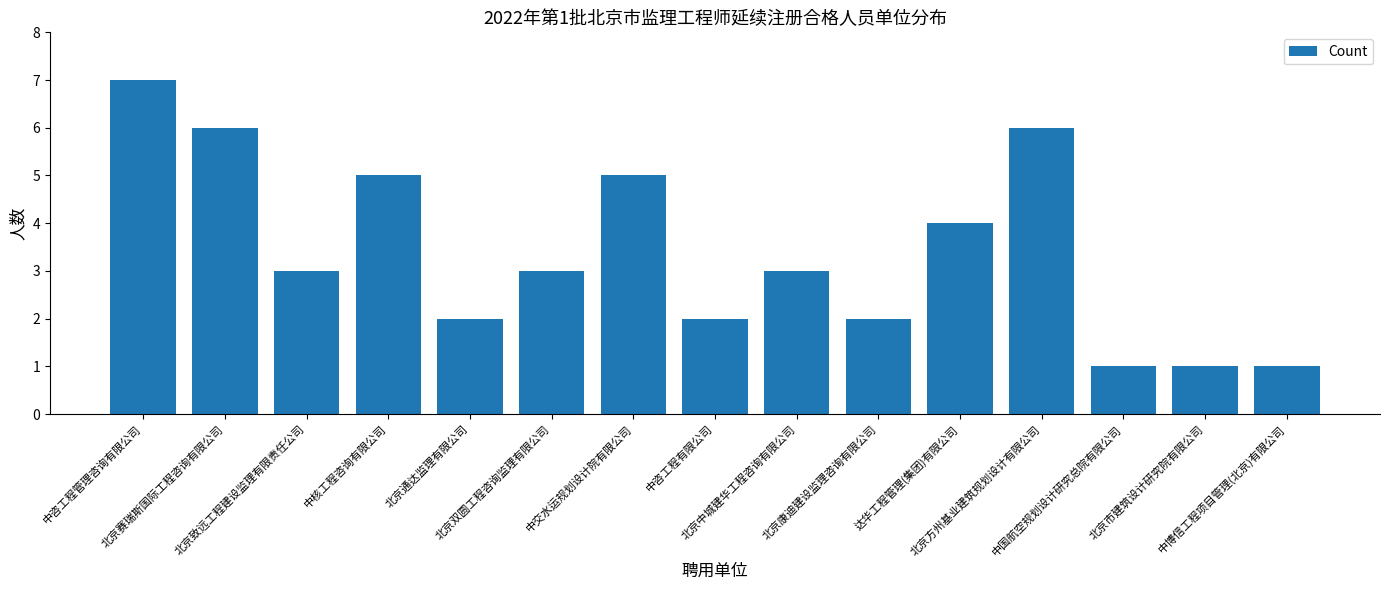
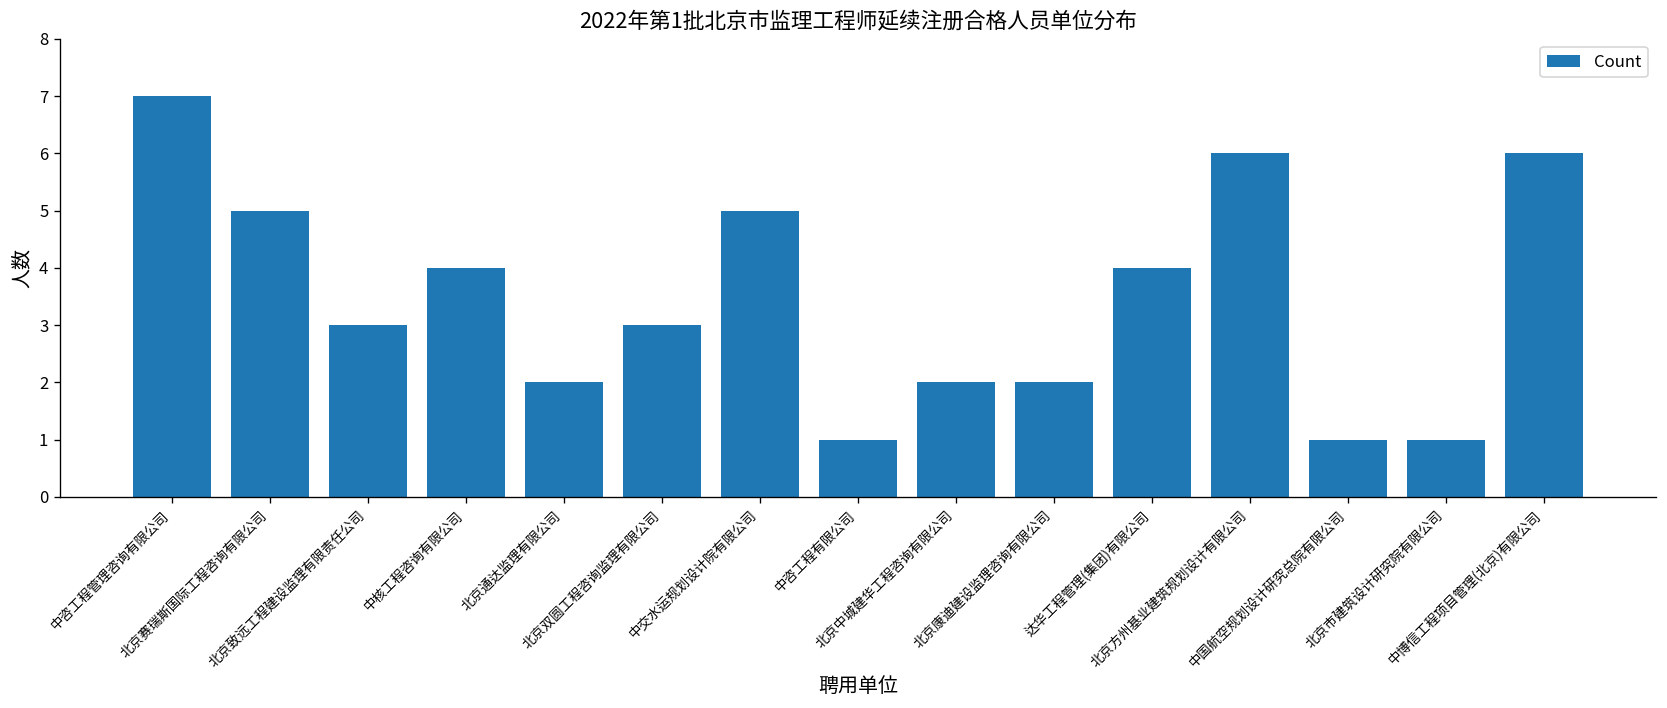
  {
    "中咨工程管理咨询有限公司": 7,
-   "北京赛瑞斯国际工程咨询有限公司": 6,
+   "北京赛瑞斯国际工程咨询有限公司": 5,
    "北京致远工程建设监理有限责任公司": 3,
-   "中核工程咨询有限公司": 5,
+   "中核工程咨询有限公司": 4,
    "北京通达监理有限公司": 2,
    "北京双圆工程咨询监理有限公司": 3,
    "中交水运规划设计院有限公司": 5,
-   "中咨工程有限公司": 2,
-   "北京中城建华工程咨询有限公司": 3,
+   "中咨工程有限公司": 1,
+   "北京中城建华工程咨询有限公司": 2,
    "北京康迪建设监理咨询有限公司": 2,
    "达华工程管理(集团)有限公司": 4,
    "北京方州基业建筑规划设计有限公司": 6,
    "中国航空规划设计研究总院有限公司": 1,
    "北京市建筑设计研究院有限公司": 1,
-   "中博信工程项目管理(北京)有限公司": 1
+   "中博信工程项目管理(北京)有限公司": 6
  }
